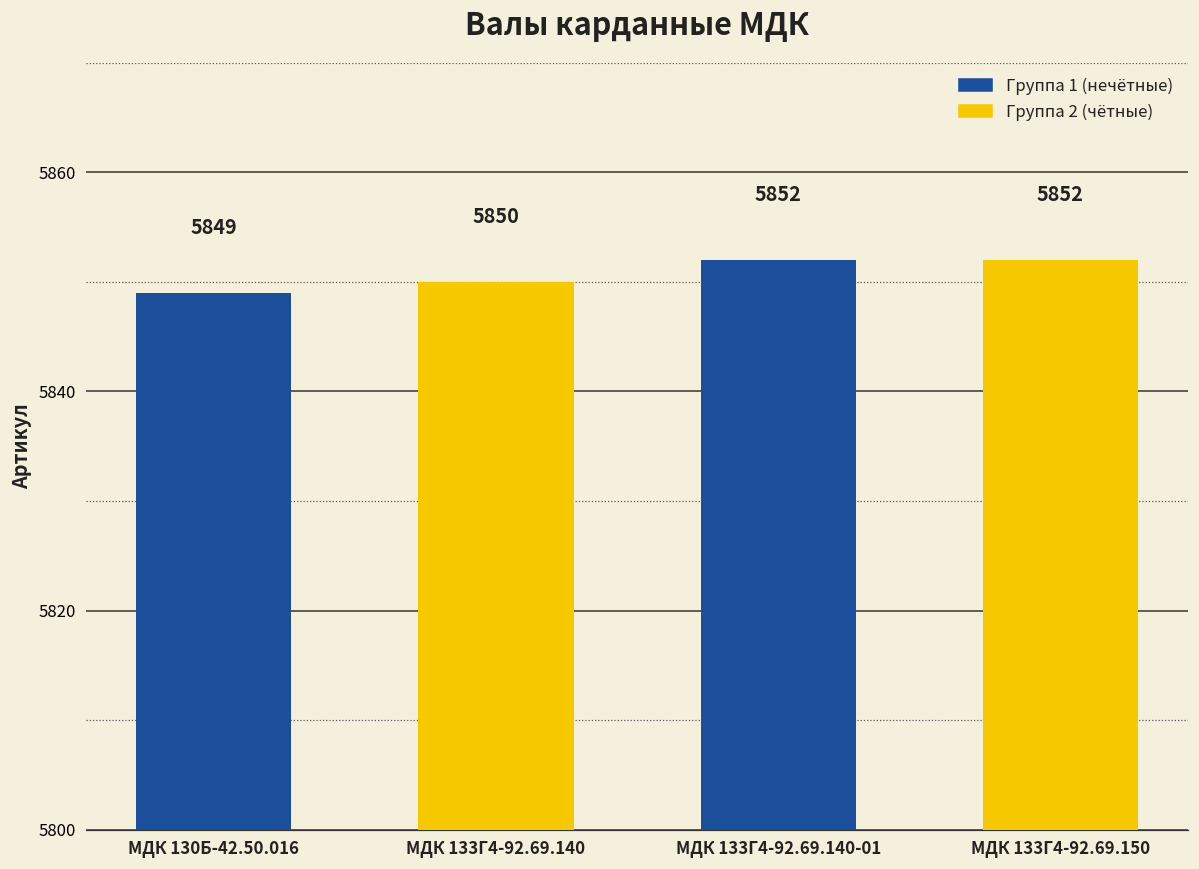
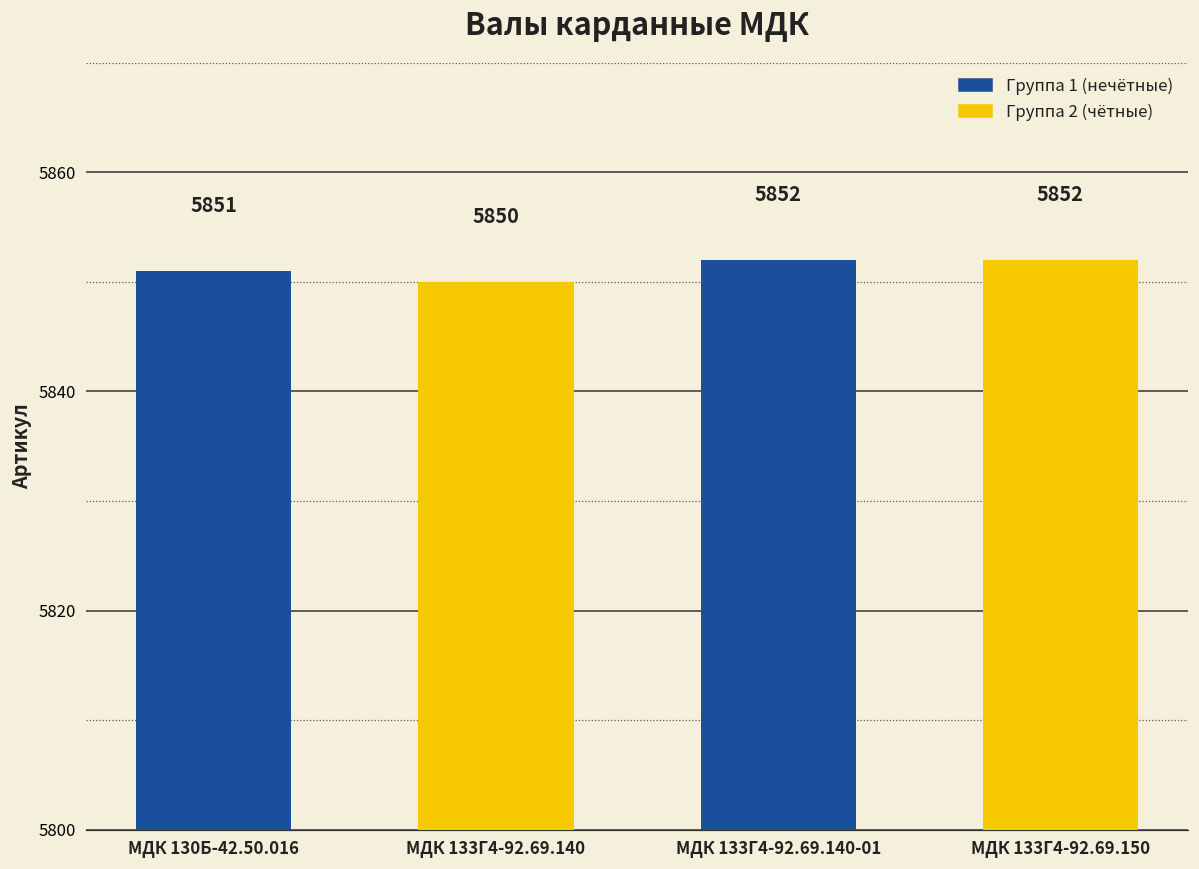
  {
-   "МДК 130Б-42.50.016": 5849
+   "МДК 130Б-42.50.016": 5851
  }
